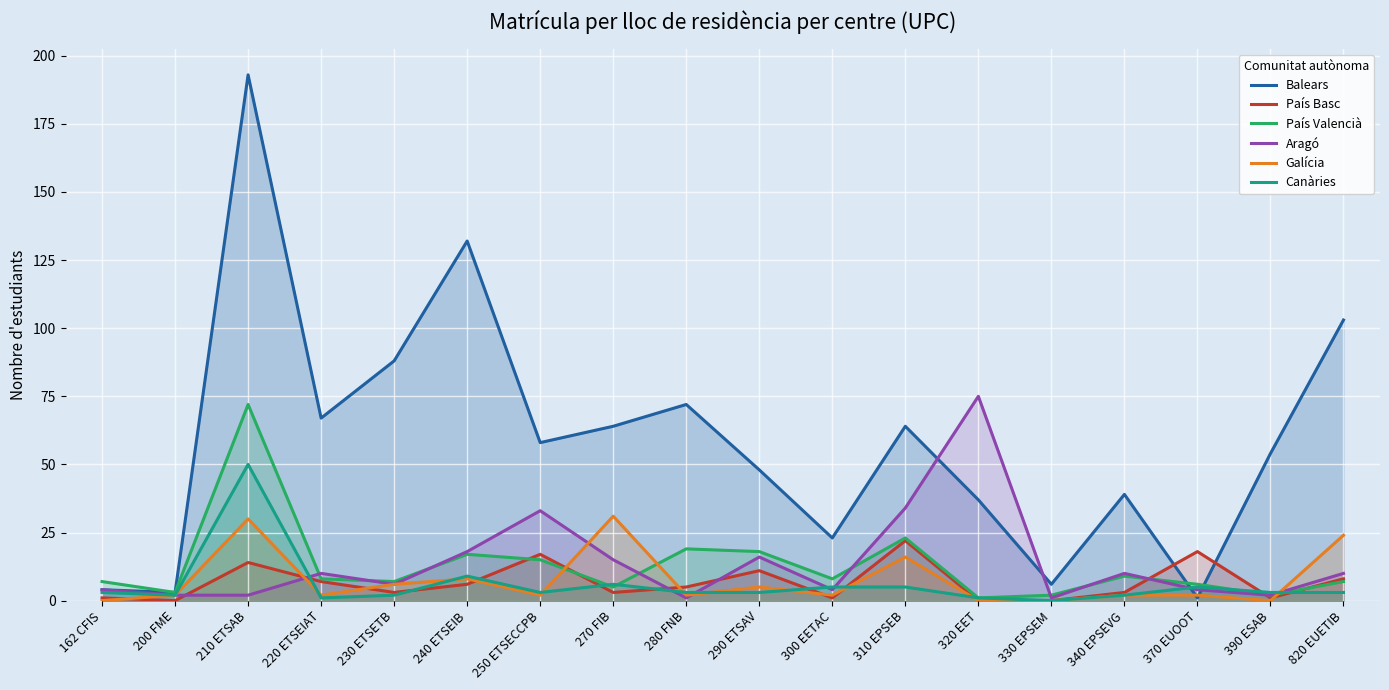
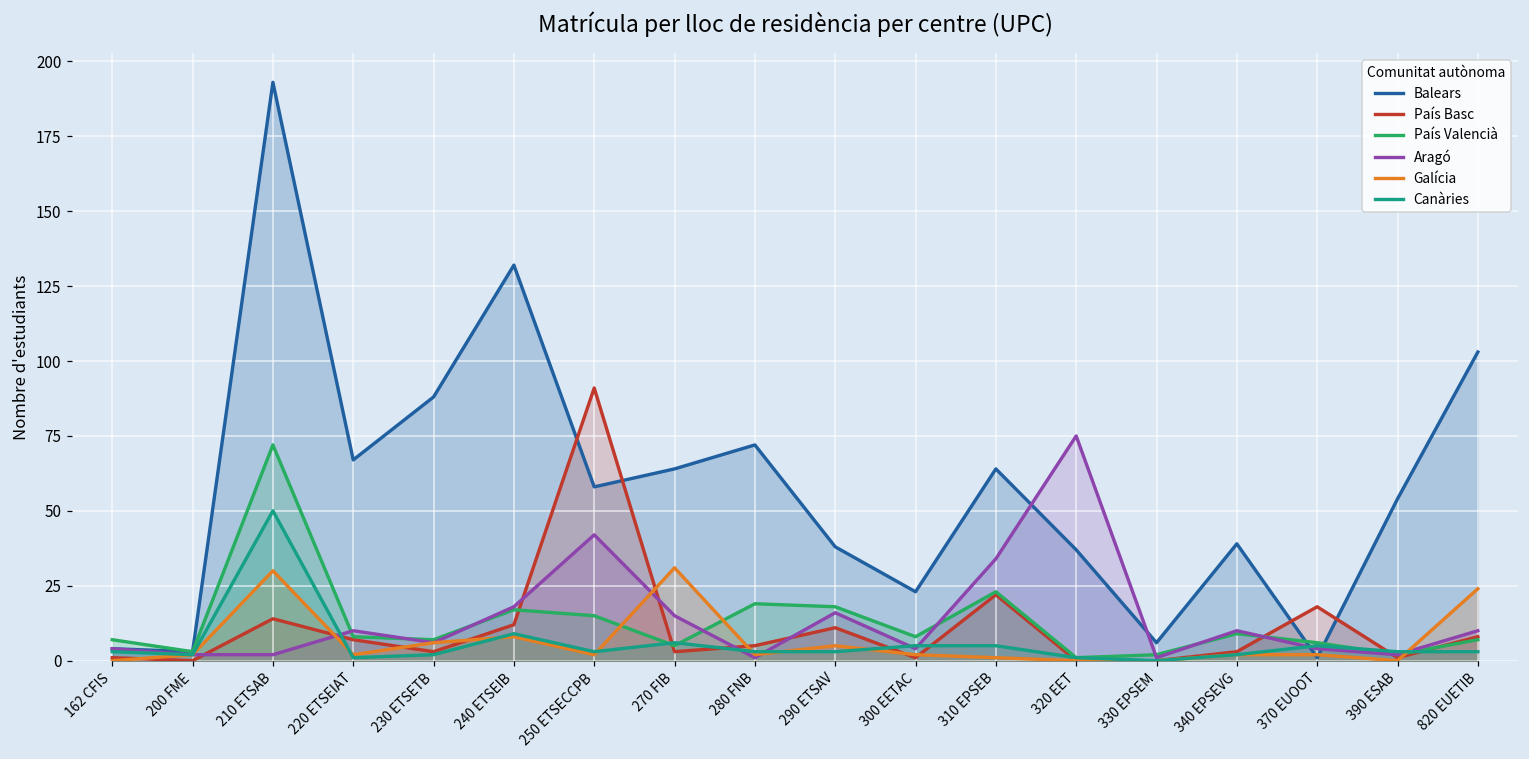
  {
    "Balears": {
      "210 ETSAB": 193,
      "220 ETSEIAT": 67,
      "230 ETSETB": 88,
      "240 ETSEIB": 132,
      "250 ETSECCPB": 58,
      "270 FIB": 64,
      "280 FNB": 72,
-     "290 ETSAV": 48,
+     "290 ETSAV": 38,
      "300 EETAC": 23,
      "310 EPSEB": 64,
      "320 EET": 37,
      "330 EPSEM": 6,
      "340 EPSEVG": 39,
      "370 EUOOT": 1,
      "390 ESAB": 54,
      "820 EUETIB": 103
    },
    "País Basc": {
      "162 CFIS": 1,
      "200 FME": 0,
      "210 ETSAB": 14,
      "220 ETSEIAT": 7,
      "230 ETSETB": 3,
-     "240 ETSEIB": 6,
-     "250 ETSECCPB": 17,
+     "240 ETSEIB": 12,
+     "250 ETSECCPB": 91,
      "270 FIB": 3,
      "280 FNB": 5,
      "290 ETSAV": 11,
      "300 EETAC": 1,
      "310 EPSEB": 22,
      "340 EPSEVG": 3,
      "370 EUOOT": 18,
      "390 ESAB": 1,
      "820 EUETIB": 8
    },
    "Aragó": {
      "210 ETSAB": 2,
      "220 ETSEIAT": 10,
      "240 ETSEIB": 18,
-     "250 ETSECCPB": 33,
+     "250 ETSECCPB": 42,
      "270 FIB": 15,
      "280 FNB": 1,
      "290 ETSAV": 16,
      "300 EETAC": 4,
      "310 EPSEB": 34,
      "320 EET": 75,
      "330 EPSEM": 1,
      "340 EPSEVG": 10,
      "370 EUOOT": 4,
      "820 EUETIB": 10
    },
    "Galícia": {
      "162 CFIS": 0,
      "210 ETSAB": 30,
      "220 ETSEIAT": 2,
      "240 ETSEIB": 8,
      "250 ETSECCPB": 2,
      "270 FIB": 31,
      "280 FNB": 2,
      "290 ETSAV": 5,
      "300 EETAC": 2,
-     "310 EPSEB": 16,
+     "310 EPSEB": 1,
      "370 EUOOT": 2,
      "390 ESAB": 0,
      "820 EUETIB": 24
    }
  }
